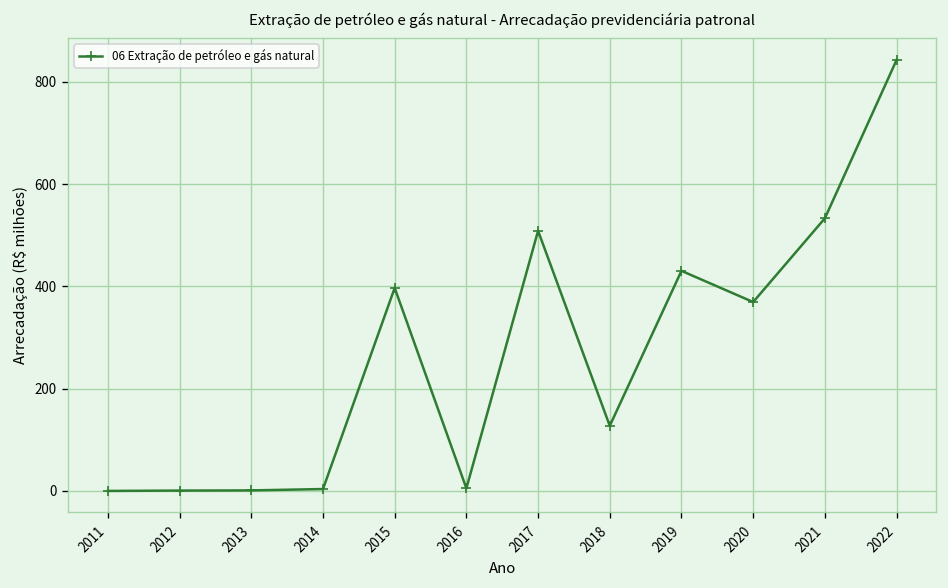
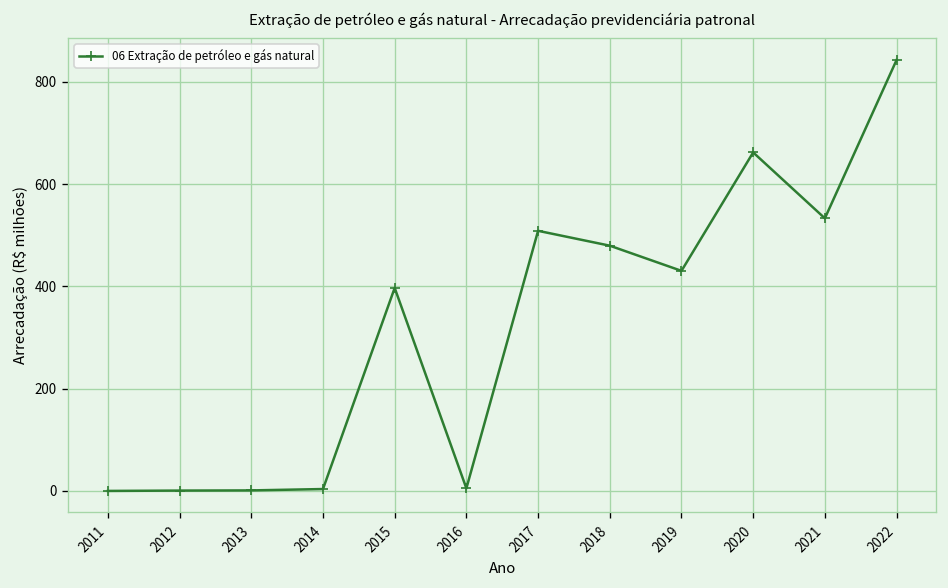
  {
    "2011": 0,
    "2012": 0,
    "2013": 0,
    "2014": 0,
    "2015": 400,
    "2016": 10,
    "2017": 510,
-   "2018": 130,
+   "2018": 480,
    "2019": 430,
-   "2020": 370,
+   "2020": 660,
    "2021": 530,
    "2022": 840
  }
